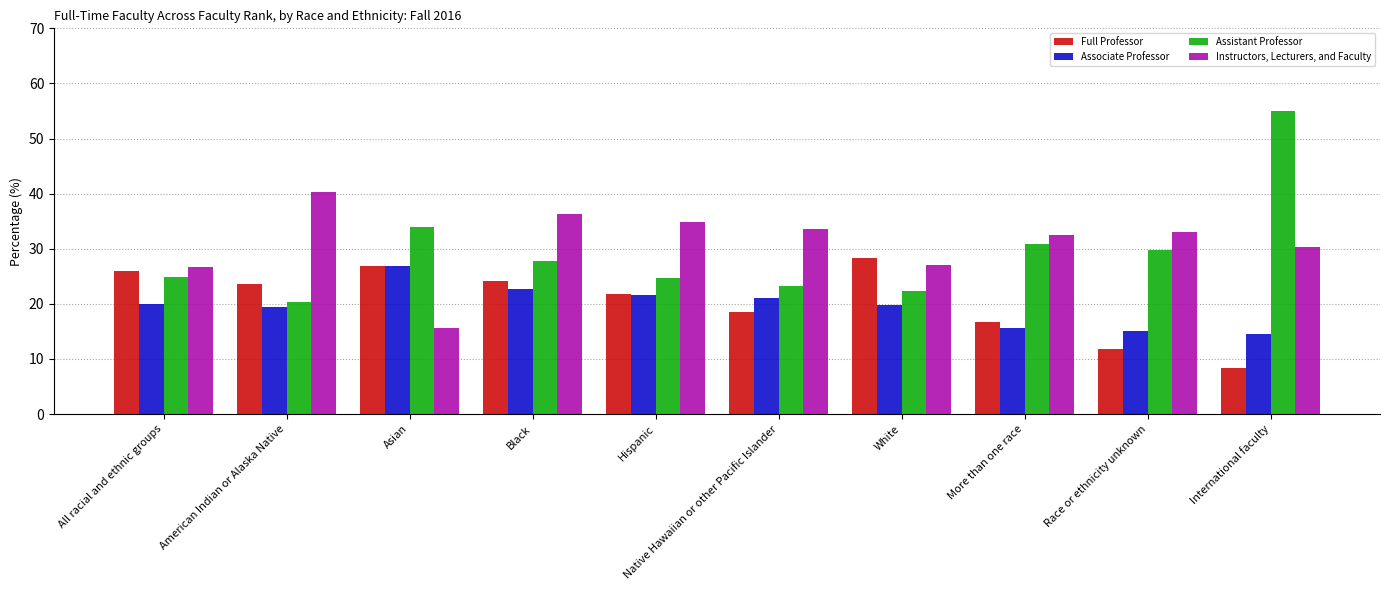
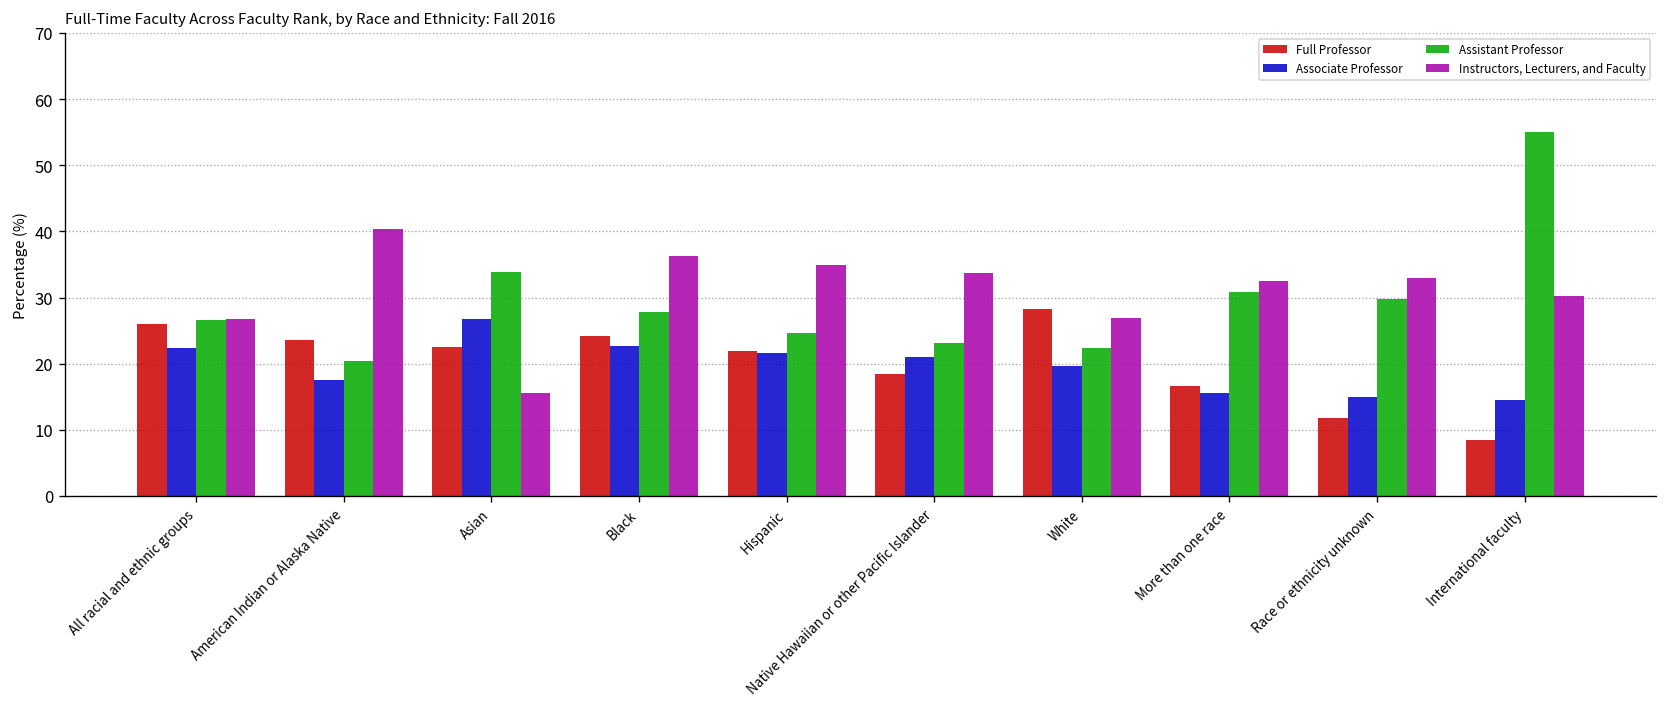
  {
    "Full Professor": {
      "All racial and ethnic groups": 26,
      "American Indian or Alaska Native": 24,
-     "Asian": 27,
+     "Asian": 23,
      "Black": 24,
      "Hispanic": 22,
      "Native Hawaiian or other Pacific Islander": 18,
      "White": 28,
      "More than one race": 17,
      "Race or ethnicity unknown": 12,
      "International faculty": 8
    },
    "Associate Professor": {
-     "All racial and ethnic groups": 20,
-     "American Indian or Alaska Native": 19,
+     "All racial and ethnic groups": 22,
+     "American Indian or Alaska Native": 18,
      "Asian": 27,
      "Black": 23,
      "Hispanic": 22,
      "Native Hawaiian or other Pacific Islander": 21,
      "White": 20,
      "More than one race": 16,
      "Race or ethnicity unknown": 15,
      "International faculty": 14
    },
    "Assistant Professor": {
-     "All racial and ethnic groups": 25,
+     "All racial and ethnic groups": 27,
      "American Indian or Alaska Native": 20,
      "Asian": 34,
      "Black": 28,
      "Hispanic": 25,
      "Native Hawaiian or other Pacific Islander": 23,
      "White": 22,
      "More than one race": 31,
      "Race or ethnicity unknown": 30,
      "International faculty": 55
    },
    "Instructors, Lecturers, and Faculty": {
      "All racial and ethnic groups": 27,
      "American Indian or Alaska Native": 40,
      "Asian": 16,
      "Black": 36,
      "Hispanic": 35,
      "Native Hawaiian or other Pacific Islander": 34,
      "White": 27,
      "More than one race": 32,
      "Race or ethnicity unknown": 33,
      "International faculty": 30
    }
  }
